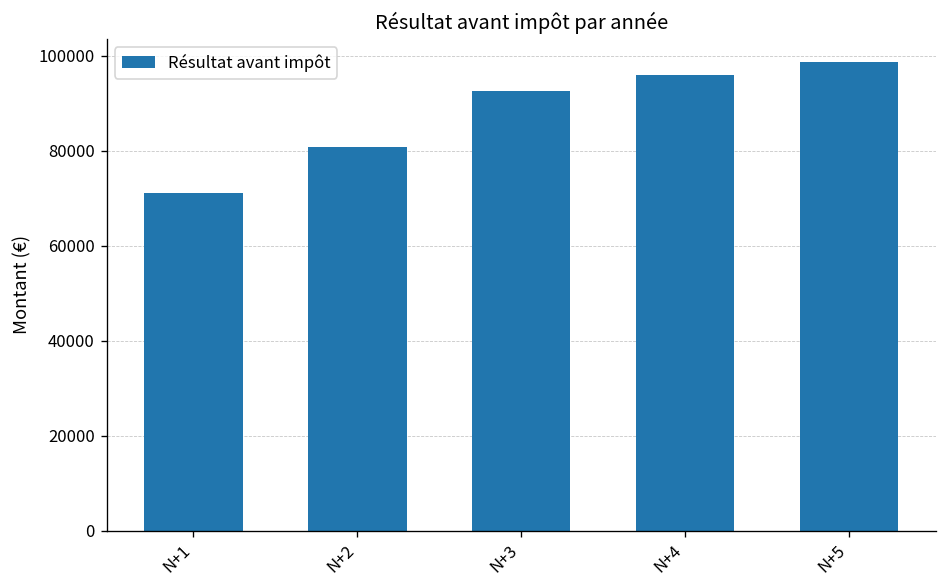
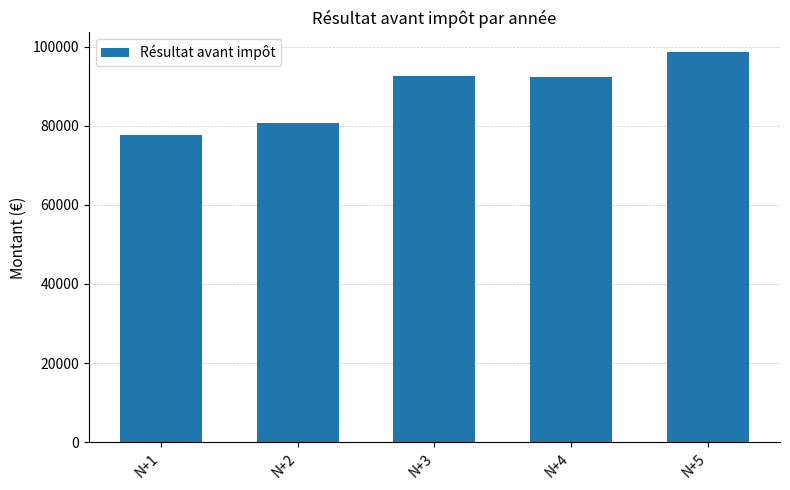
  {
-   "N+1": 71000,
+   "N+1": 78000,
    "N+2": 81000,
    "N+3": 93000,
-   "N+4": 96000,
+   "N+4": 92000,
    "N+5": 99000
  }
